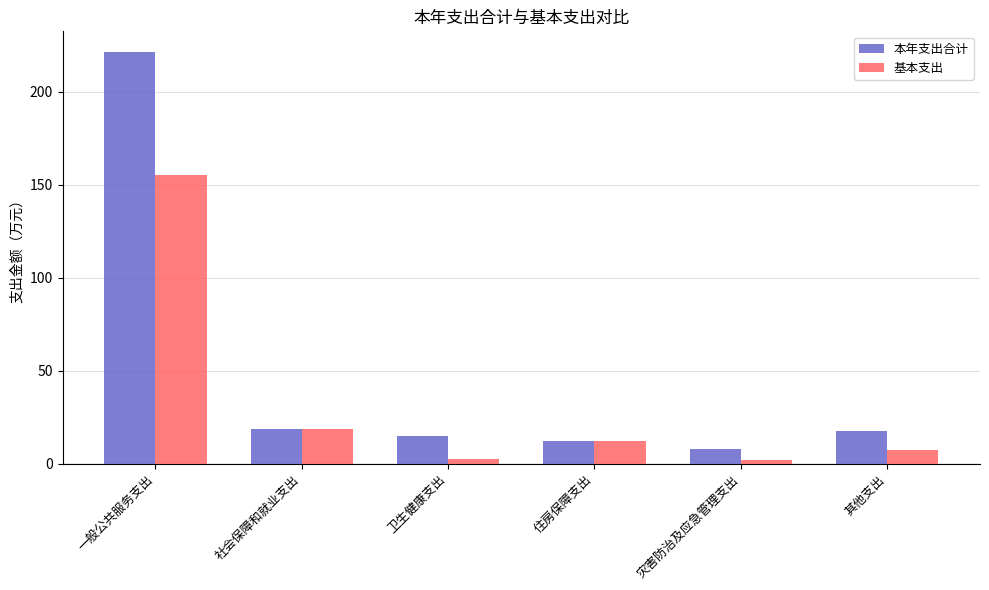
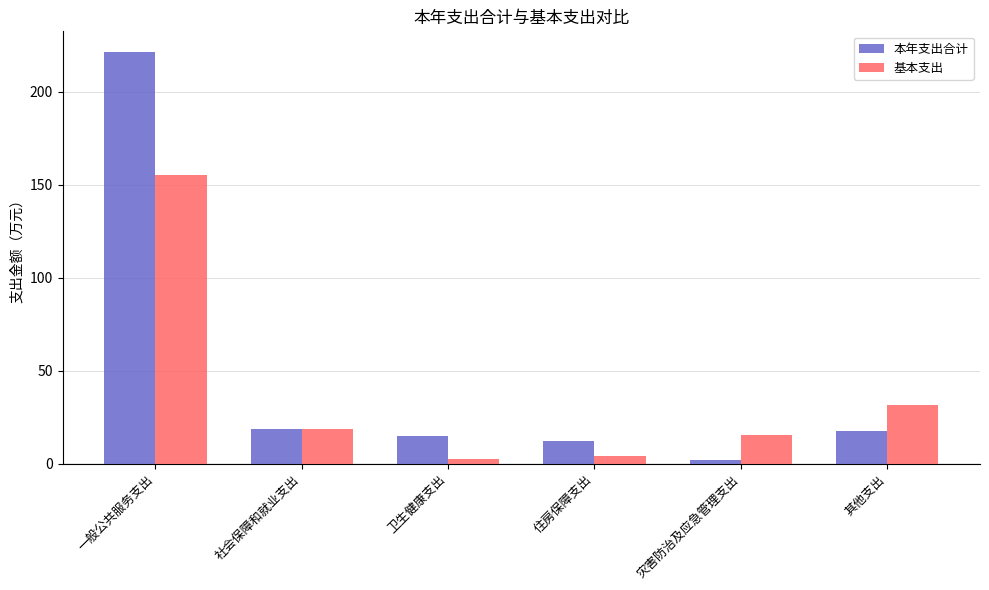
  {
    "本年支出合计": {
      "一般公共服务支出": 221,
      "社会保障和就业支出": 18,
      "卫生健康支出": 15,
      "住房保障支出": 12,
-     "灾害防治及应急管理支出": 8,
+     "灾害防治及应急管理支出": 2,
      "其他支出": 17
    },
    "基本支出": {
      "一般公共服务支出": 155,
      "社会保障和就业支出": 18,
      "卫生健康支出": 3,
-     "住房保障支出": 12,
-     "灾害防治及应急管理支出": 2,
-     "其他支出": 7
+     "住房保障支出": 4,
+     "灾害防治及应急管理支出": 15,
+     "其他支出": 32
    }
  }
